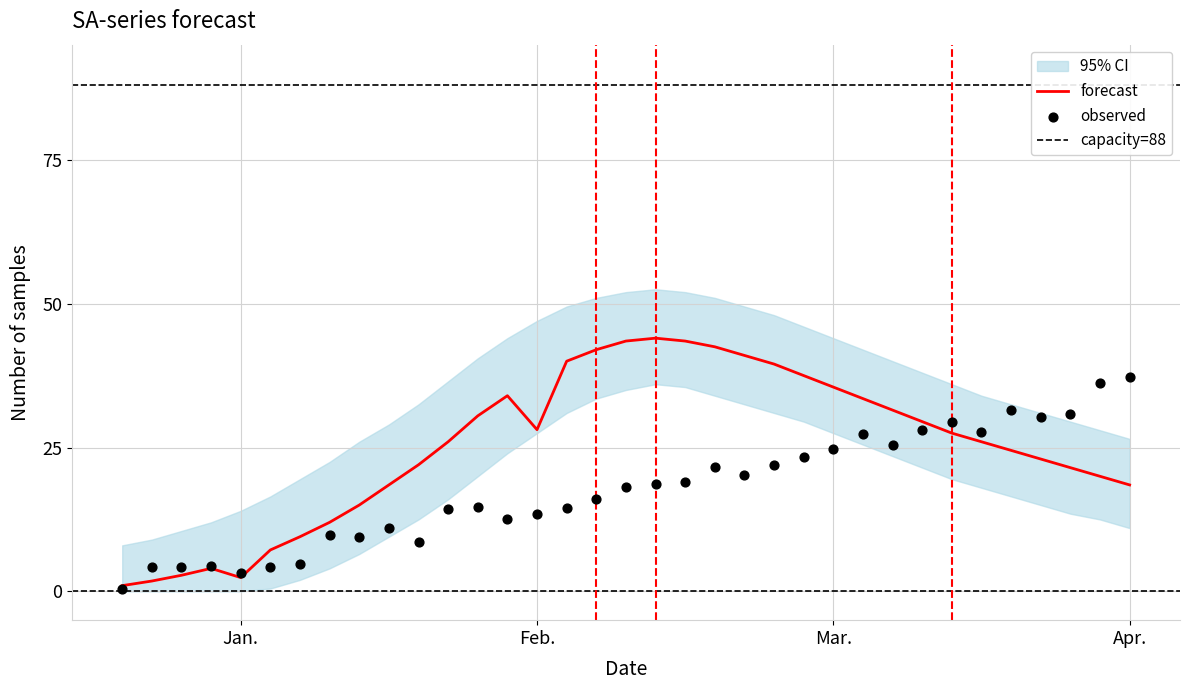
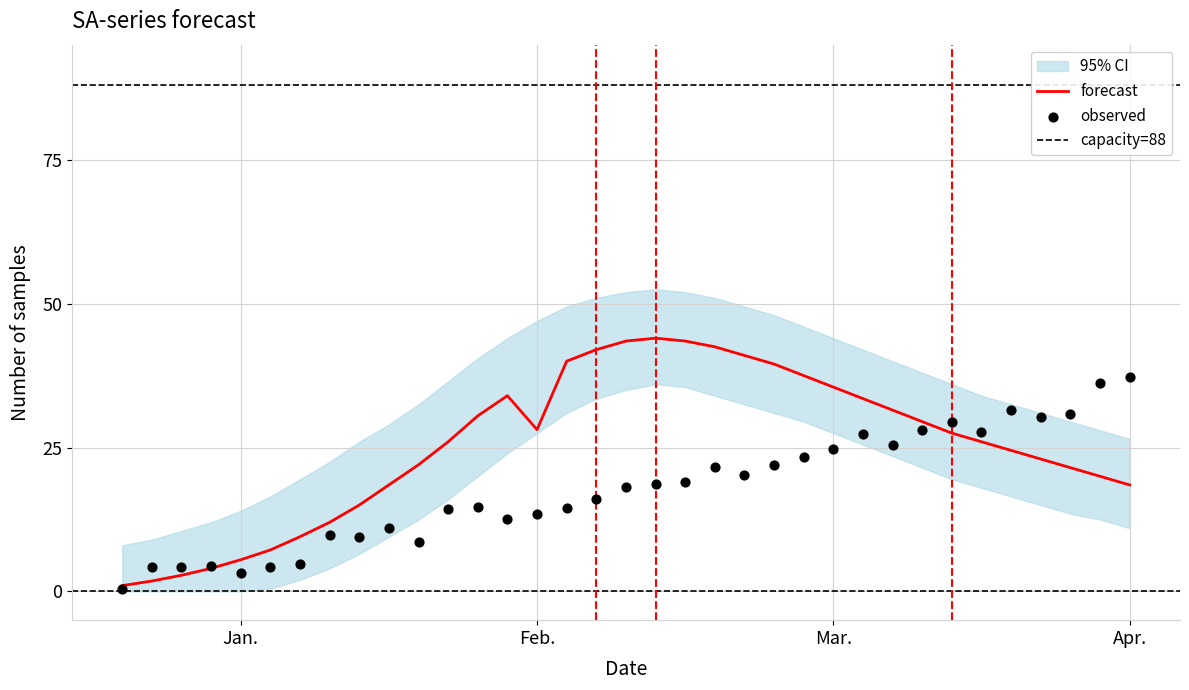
  {
    "forecast": {
-     "Jan.": 2,
+     "Jan.": 6,
      "Feb.": 28,
      "Mar.": 36,
      "Apr.": 19
    }
  }
